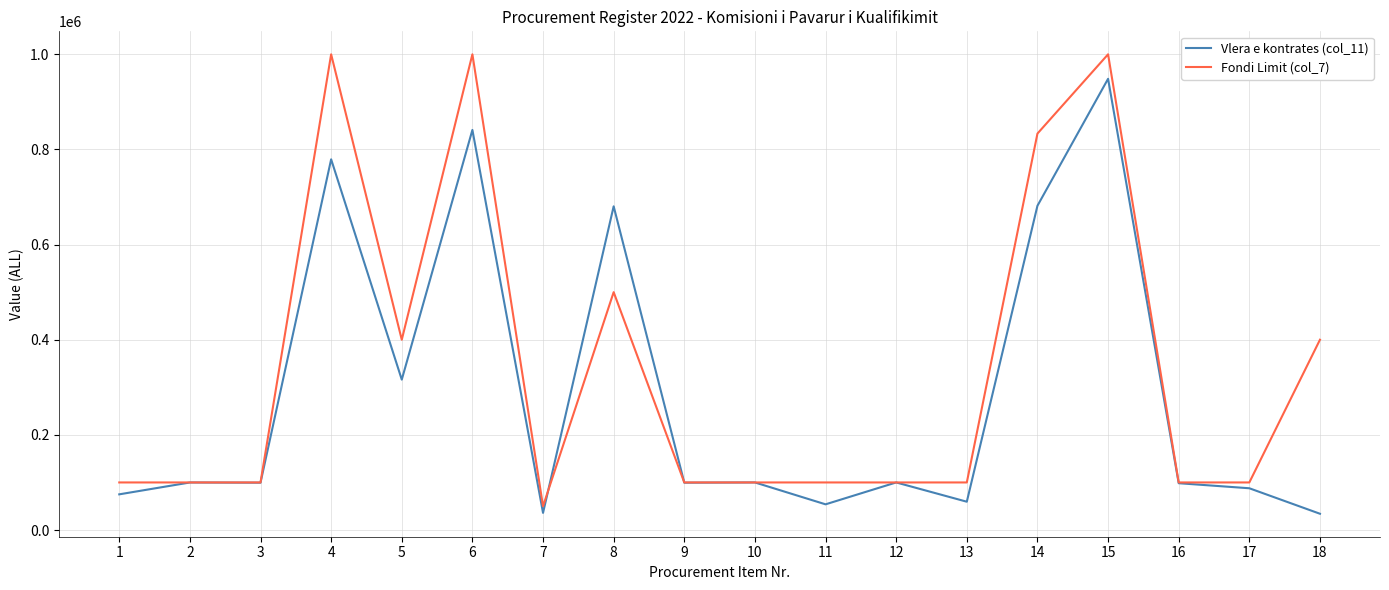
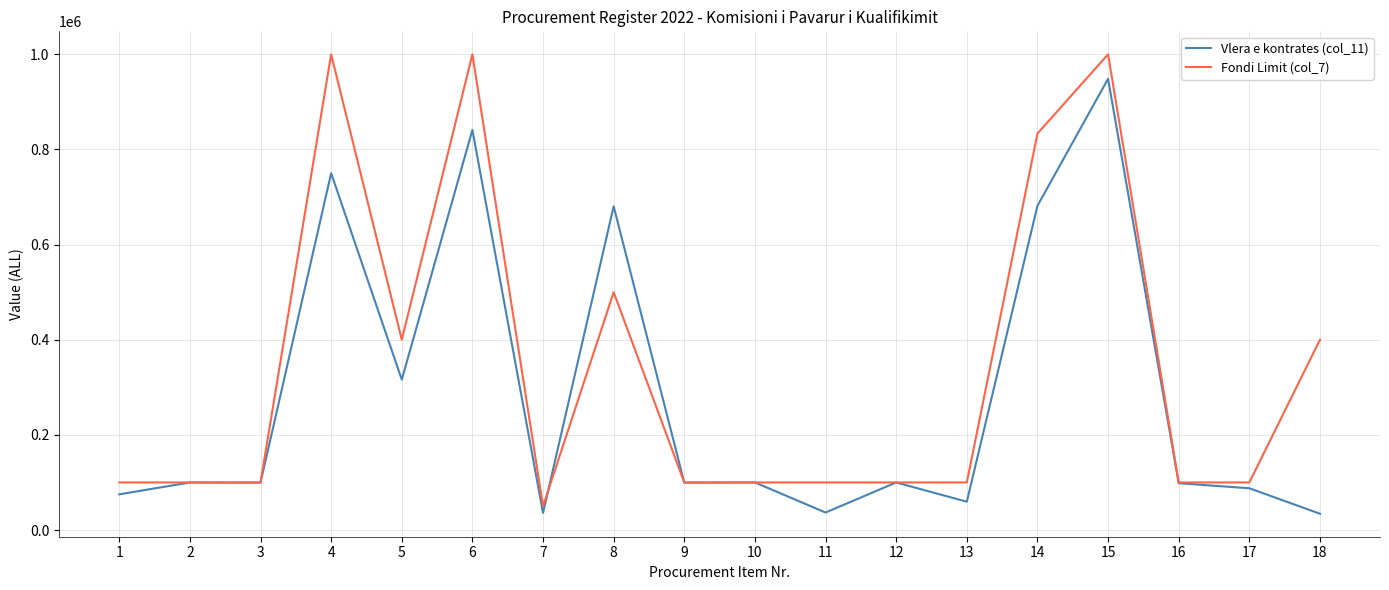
  {
    "Vlera e kontrates (col_11)": {
      "1": 80000,
-     "4": 780000,
+     "4": 750000,
      "5": 320000,
      "6": 840000,
      "7": 40000,
      "8": 680000,
-     "11": 50000,
+     "11": 40000,
      "13": 60000,
      "14": 680000,
      "15": 950000,
      "17": 90000,
      "18": 30000
    },
    "Fondi Limit (col_7)": {
      "1": 100000,
      "4": 1000000,
      "5": 400000,
      "6": 1000000,
      "7": 50000,
      "8": 500000,
      "11": 100000,
      "13": 100000,
      "14": 830000,
      "15": 1000000,
      "17": 100000,
      "18": 400000
    }
  }
